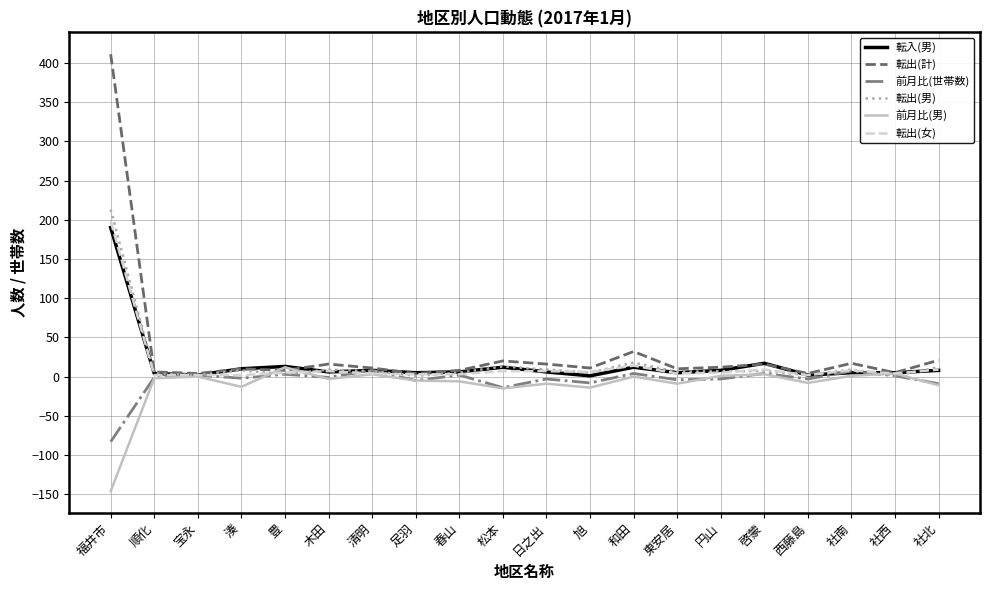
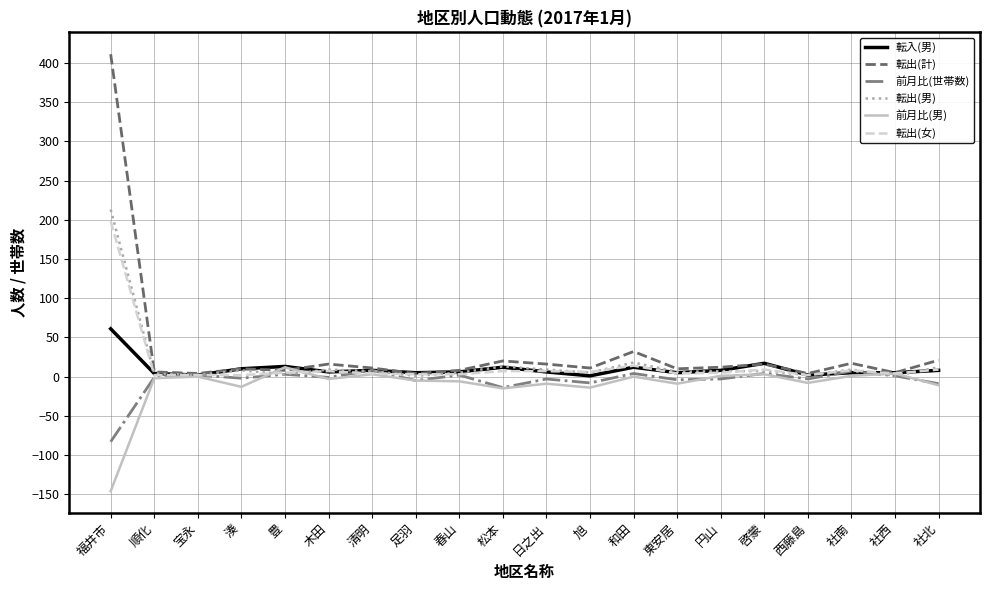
  {
    "転入(男)": {
-     "福井市": 190,
+     "福井市": 60,
      "旭": 0
    }
  }
